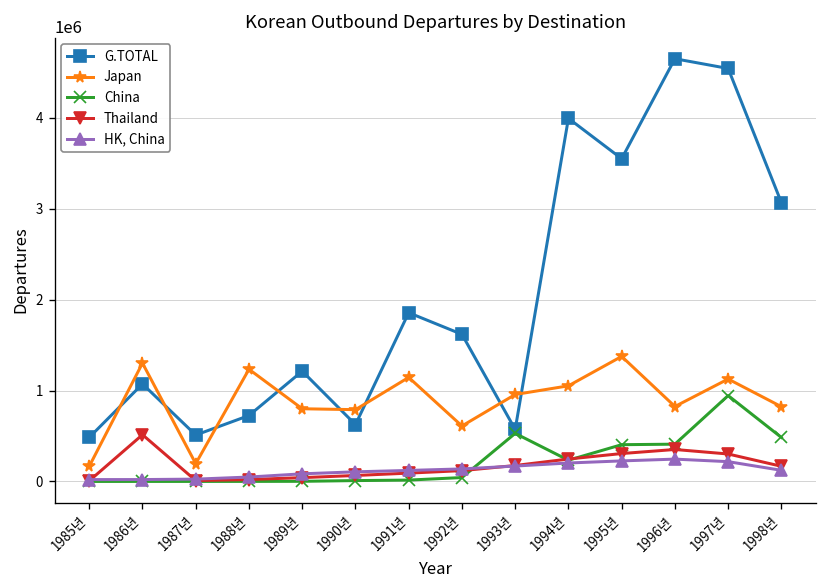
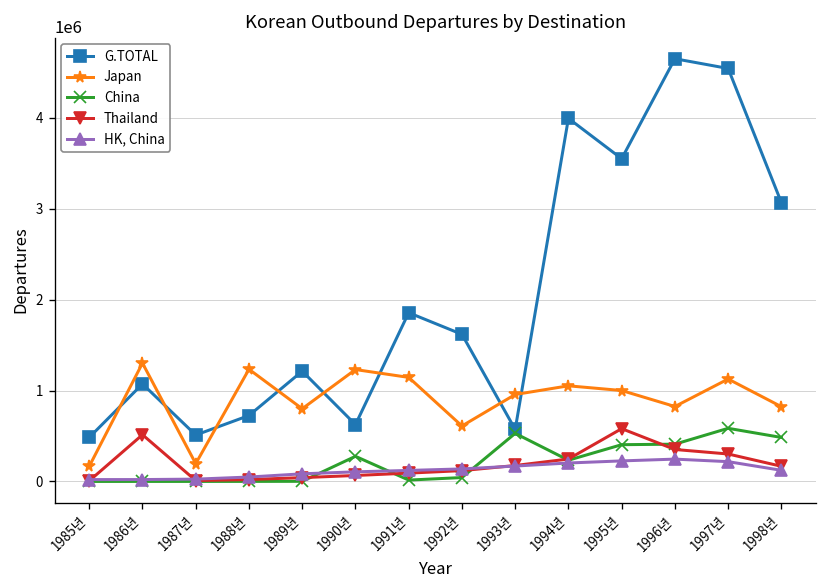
  {
    "G.TOTAL": {
      "1985년": 500000,
      "1986년": 1100000,
      "1987년": 500000,
      "1988년": 700000,
      "1989년": 1200000,
      "1990년": 600000,
      "1991년": 1900000,
      "1992년": 1600000,
      "1993년": 600000,
      "1994년": 4000000,
      "1995년": 3500000,
      "1996년": 4600000,
      "1997년": 4500000,
      "1998년": 3100000
    },
    "Japan": {
      "1985년": 200000,
      "1986년": 1300000,
      "1987년": 200000,
      "1988년": 1200000,
      "1989년": 800000,
-     "1990년": 800000,
+     "1990년": 1200000,
      "1991년": 1100000,
      "1992년": 600000,
      "1993년": 1000000,
      "1994년": 1100000,
-     "1995년": 1400000,
+     "1995년": 1000000,
      "1996년": 800000,
      "1997년": 1100000,
      "1998년": 800000
    },
    "China": {
      "1989년": 0,
-     "1990년": 0,
+     "1990년": 300000,
      "1991년": 0,
      "1992년": 0,
      "1993년": 500000,
      "1995년": 400000,
      "1996년": 400000,
-     "1997년": 900000,
+     "1997년": 600000,
      "1998년": 500000
    },
    "Thailand": {
      "1986년": 500000,
      "1989년": 0,
      "1990년": 100000,
-     "1995년": 300000,
+     "1995년": 600000,
      "1996년": 400000,
      "1997년": 300000,
      "1998년": 200000
    },
    "HK, China": {
      "1989년": 100000,
      "1990년": 100000,
      "1995년": 200000,
      "1996년": 200000,
      "1997년": 200000,
      "1998년": 100000
    }
  }
